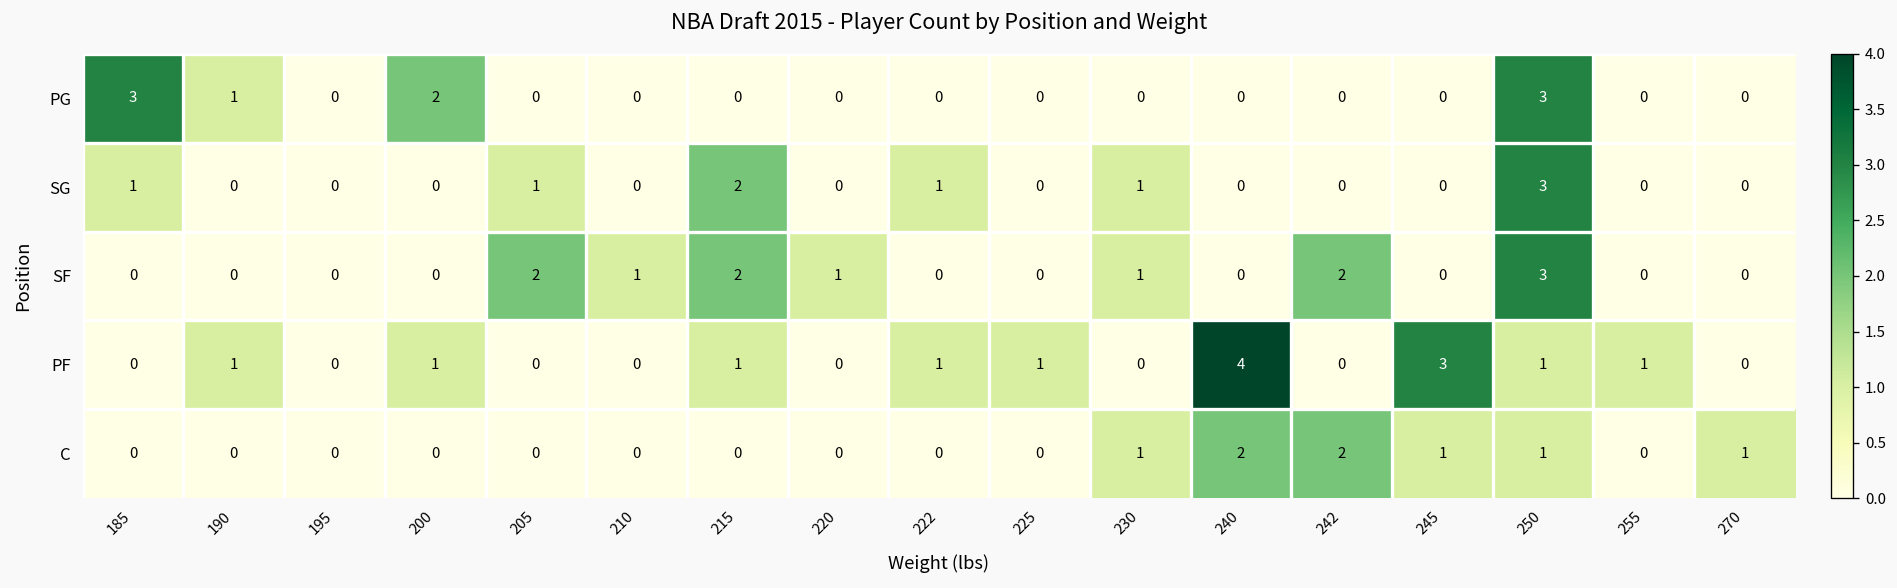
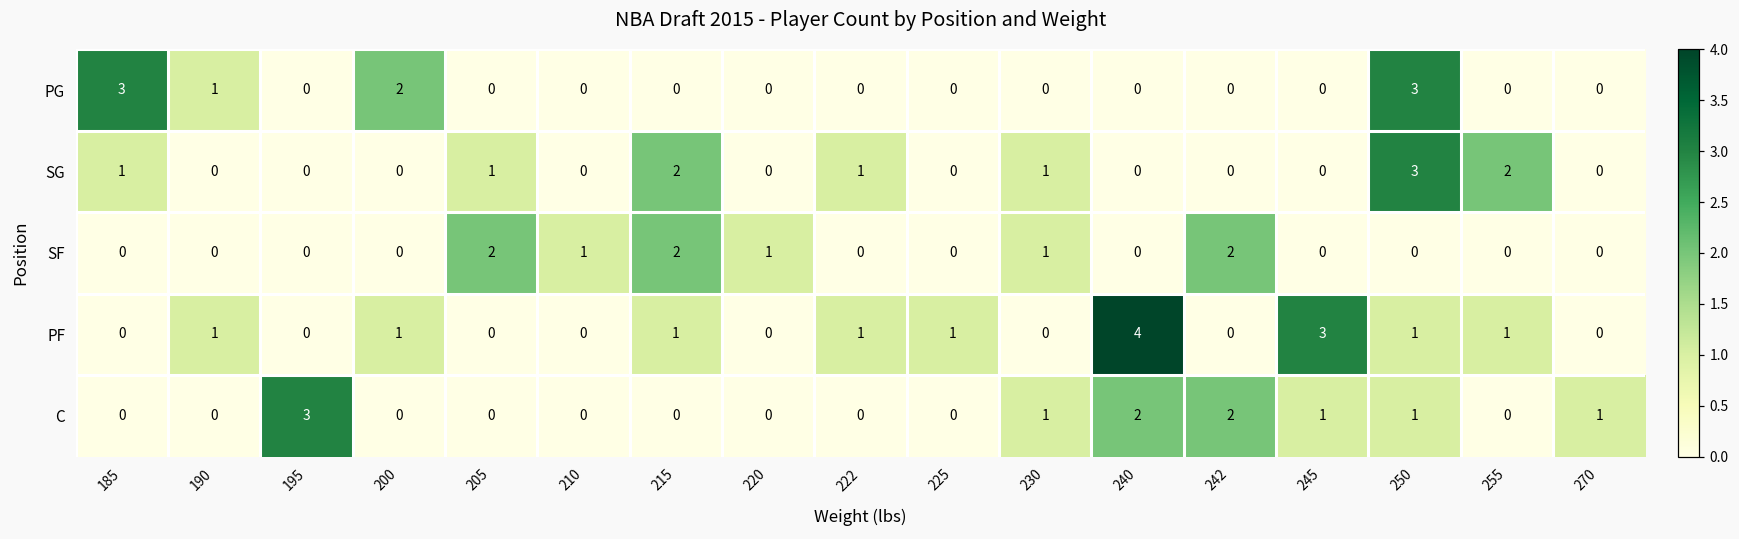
  {
    "PG": {
      "185": 3,
      "190": 1,
      "195": 0,
      "200": 2,
      "205": 0,
      "210": 0,
      "215": 0,
      "220": 0,
      "222": 0,
      "225": 0,
      "230": 0,
      "240": 0,
      "242": 0,
      "245": 0,
      "250": 3,
      "255": 0,
      "270": 0
    },
    "SG": {
      "185": 1,
      "190": 0,
      "195": 0,
      "200": 0,
      "205": 1,
      "210": 0,
      "215": 2,
      "220": 0,
      "222": 1,
      "225": 0,
      "230": 1,
      "240": 0,
      "242": 0,
      "245": 0,
      "250": 3,
-     "255": 0,
+     "255": 2,
      "270": 0
    },
    "SF": {
      "185": 0,
      "190": 0,
      "195": 0,
      "200": 0,
      "205": 2,
      "210": 1,
      "215": 2,
      "220": 1,
      "222": 0,
      "225": 0,
      "230": 1,
      "240": 0,
      "242": 2,
      "245": 0,
-     "250": 3,
+     "250": 0,
      "255": 0,
      "270": 0
    },
    "PF": {
      "185": 0,
      "190": 1,
      "195": 0,
      "200": 1,
      "205": 0,
      "210": 0,
      "215": 1,
      "220": 0,
      "222": 1,
      "225": 1,
      "230": 0,
      "240": 4,
      "242": 0,
      "245": 3,
      "250": 1,
      "255": 1,
      "270": 0
    },
    "C": {
      "185": 0,
      "190": 0,
-     "195": 0,
+     "195": 3,
      "200": 0,
      "205": 0,
      "210": 0,
      "215": 0,
      "220": 0,
      "222": 0,
      "225": 0,
      "230": 1,
      "240": 2,
      "242": 2,
      "245": 1,
      "250": 1,
      "255": 0,
      "270": 1
    }
  }
